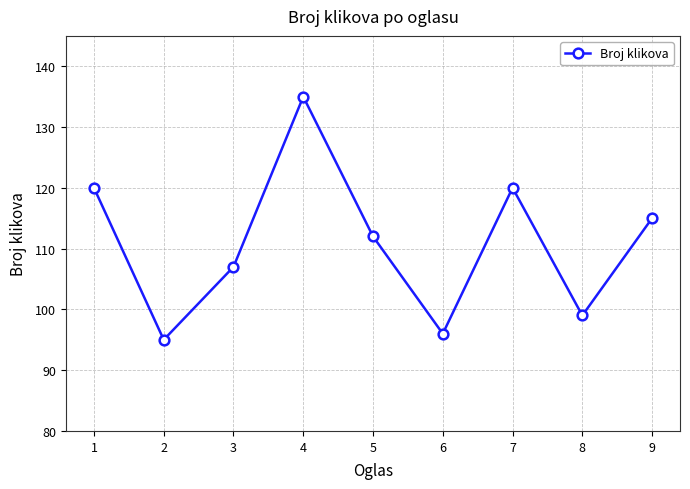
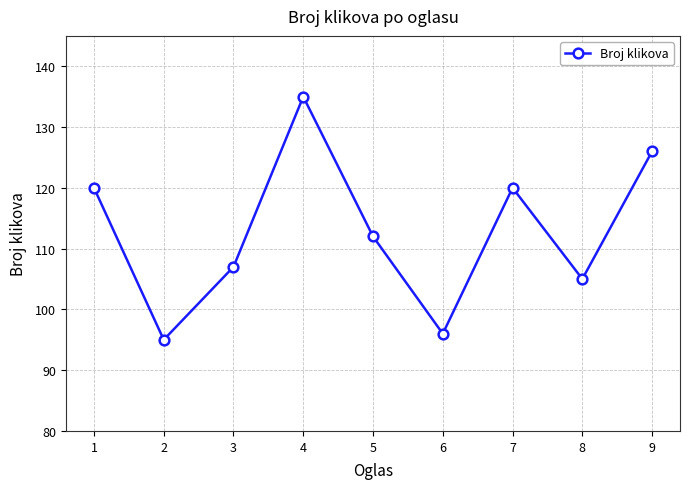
  {
    "1": 120,
    "2": 95,
    "3": 107,
    "4": 135,
    "5": 112,
    "6": 96,
    "7": 120,
-   "8": 99,
-   "9": 115
+   "8": 105,
+   "9": 126
  }
